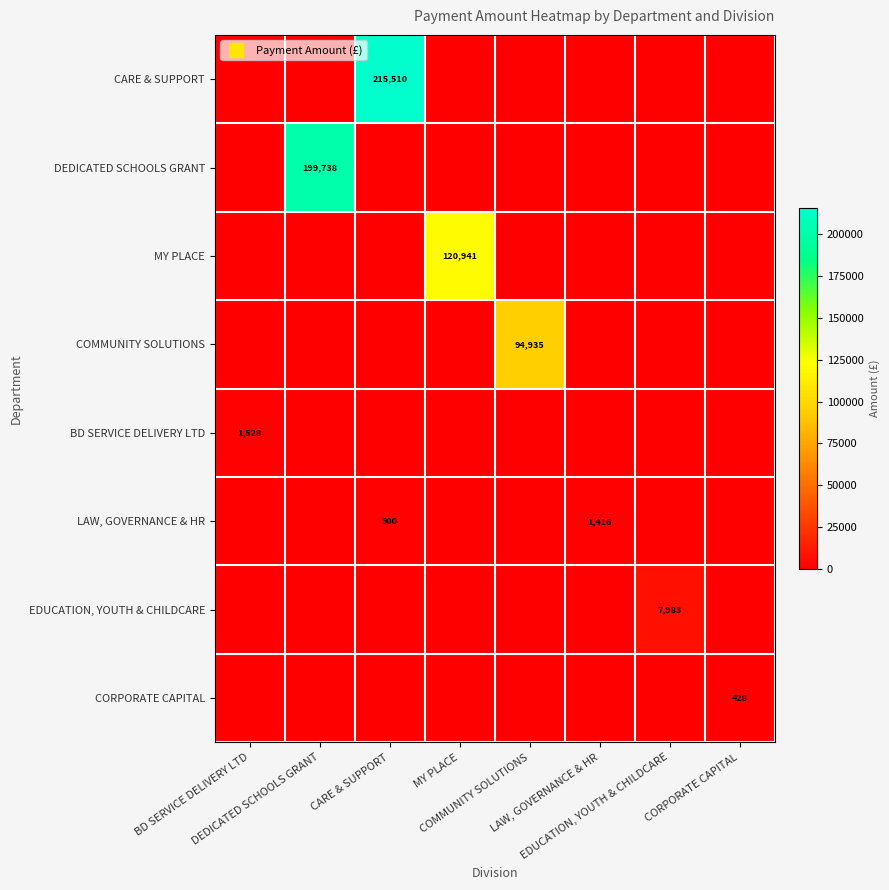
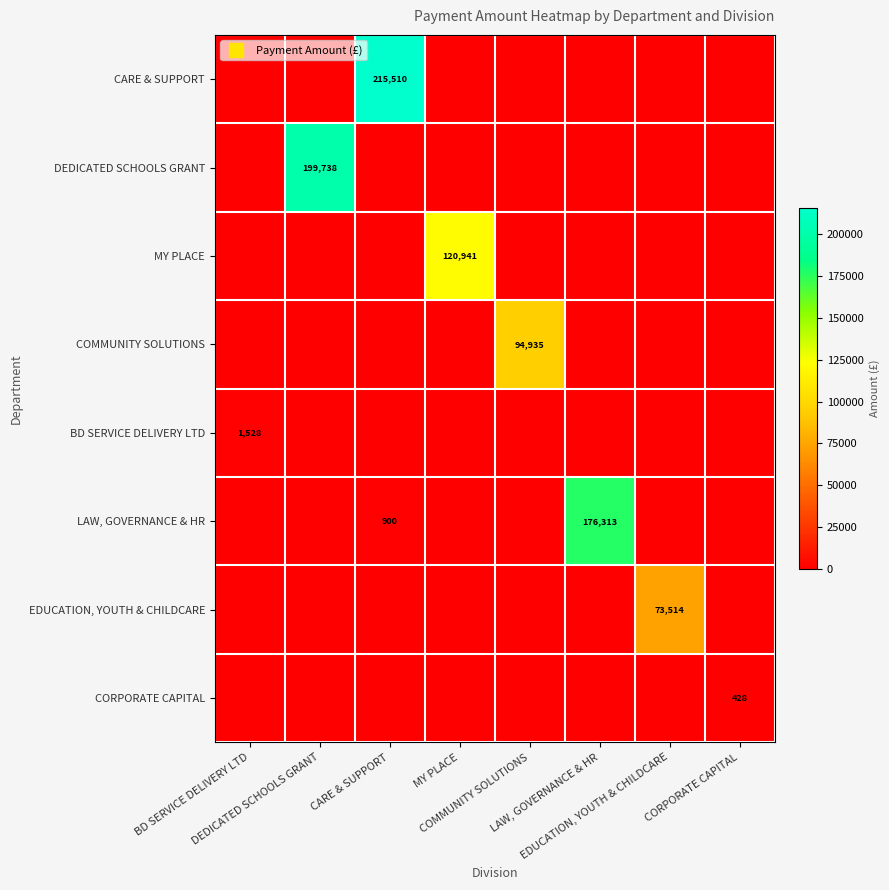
  {
    "CARE & SUPPORT": {
      "CARE & SUPPORT": "215,510"
    },
    "DEDICATED SCHOOLS GRANT": {
      "DEDICATED SCHOOLS GRANT": "199,738"
    },
    "MY PLACE": {
      "MY PLACE": "120,941"
    },
    "COMMUNITY SOLUTIONS": {
      "COMMUNITY SOLUTIONS": "94,935"
    },
    "BD SERVICE DELIVERY LTD": {
      "BD SERVICE DELIVERY LTD": "1,528"
    },
    "LAW, GOVERNANCE & HR": {
      "CARE & SUPPORT": "900",
-     "LAW, GOVERNANCE & HR": "1,416"
+     "LAW, GOVERNANCE & HR": "176,313"
    },
    "EDUCATION, YOUTH & CHILDCARE": {
-     "EDUCATION, YOUTH & CHILDCARE": "7,983"
+     "EDUCATION, YOUTH & CHILDCARE": "73,514"
    },
    "CORPORATE CAPITAL": {
      "CORPORATE CAPITAL": "428"
    }
  }
